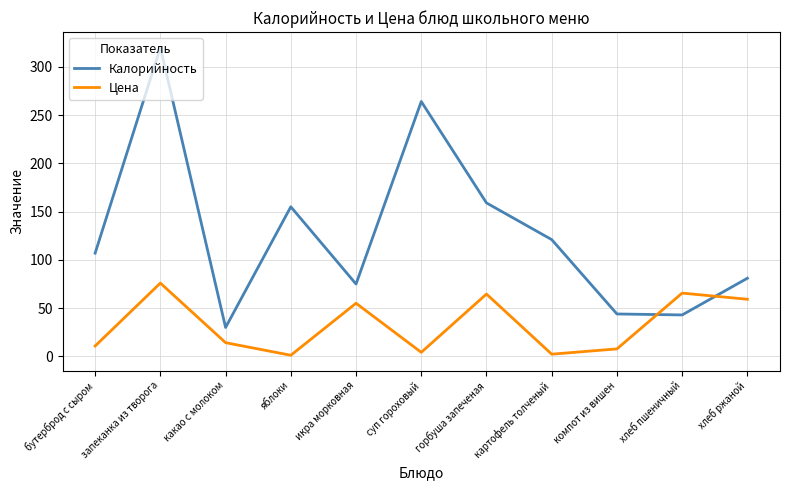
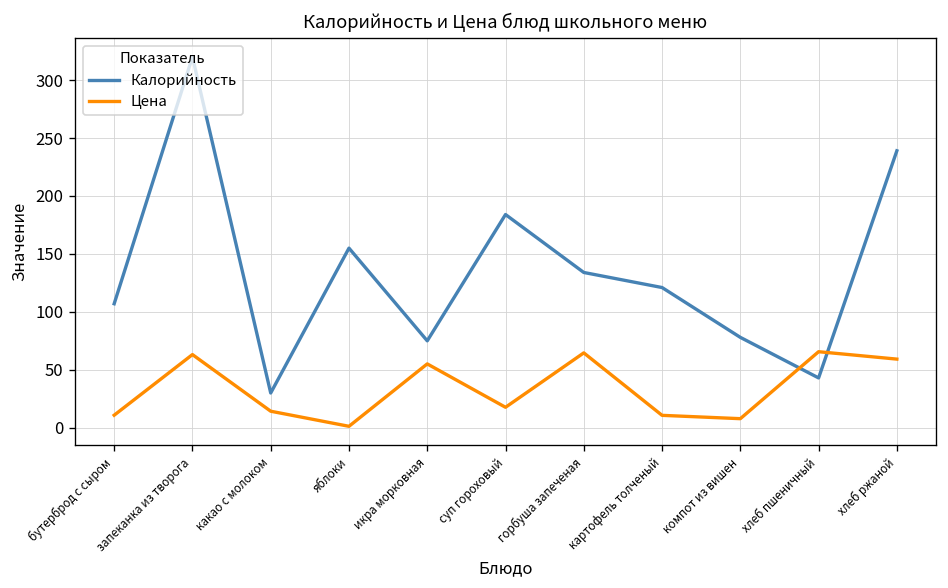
  {
    "Калорийность": {
      "бутерброд с сыром": 110,
      "какао с молоком": 30,
      "яблоки": 160,
      "икра морковная": 80,
-     "суп гороховый": 260,
-     "горбуша запеченая": 160,
+     "суп гороховый": 180,
+     "горбуша запеченая": 130,
      "картофель толченый": 120,
-     "компот из вишен": 40,
+     "компот из вишен": 80,
      "хлеб пшеничный": 40,
-     "хлеб ржаной": 80
+     "хлеб ржаной": 240
    },
    "Цена": {
      "бутерброд с сыром": 10,
-     "запеканка из творога": 80,
+     "запеканка из творога": 60,
      "какао с молоком": 10,
      "яблоки": 0,
      "икра морковная": 60,
-     "суп гороховый": 0,
+     "суп гороховый": 20,
      "горбуша запеченая": 60,
-     "картофель толченый": 0,
+     "картофель толченый": 10,
      "компот из вишен": 10,
      "хлеб пшеничный": 70,
      "хлеб ржаной": 60
    }
  }
